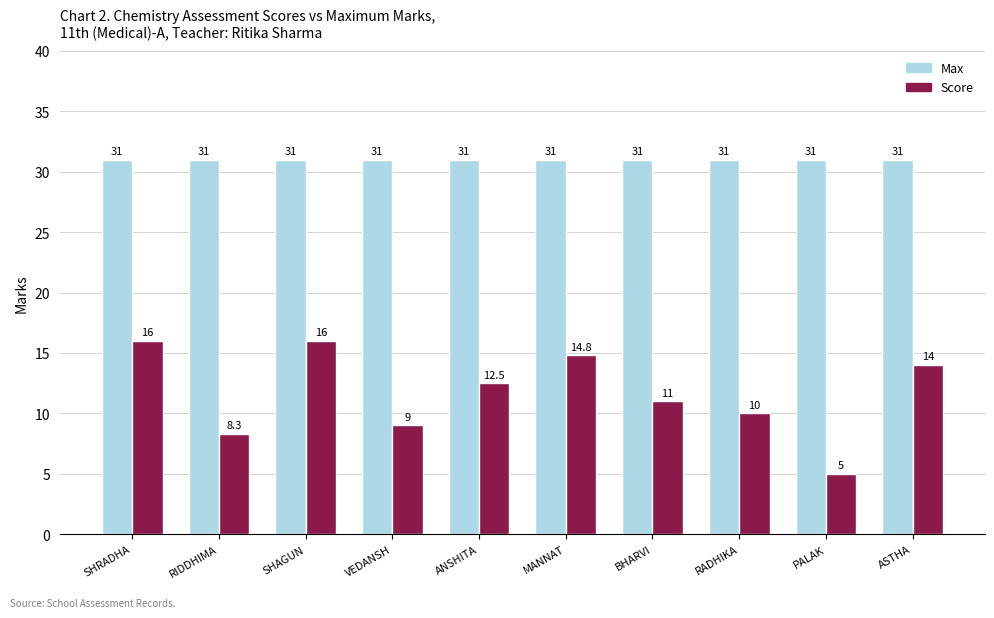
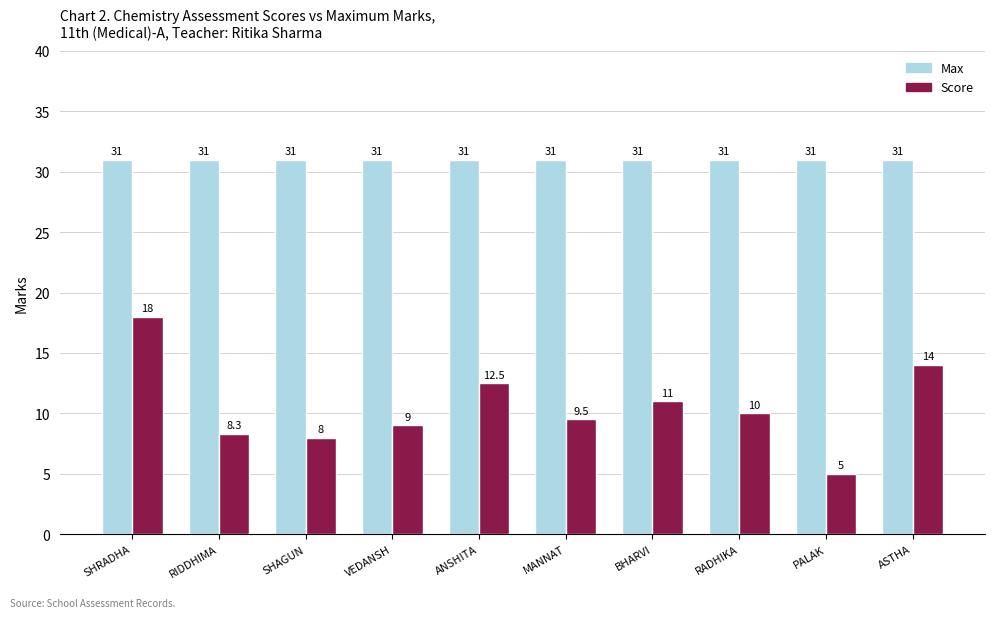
  {
    "Max": {
      "SHRADHA": 31,
      "RIDDHIMA": 31,
      "SHAGUN": 31,
      "VEDANSH": 31,
      "ANSHITA": 31,
      "MANNAT": 31,
      "BHARVI": 31,
      "RADHIKA": 31,
      "PALAK": 31,
      "ASTHA": 31
    },
    "Score": {
-     "SHRADHA": 16,
+     "SHRADHA": 18,
      "RIDDHIMA": 8.3,
-     "SHAGUN": 16,
+     "SHAGUN": 8,
      "VEDANSH": 9,
      "ANSHITA": 12.5,
-     "MANNAT": 14.8,
+     "MANNAT": 9.5,
      "BHARVI": 11,
      "RADHIKA": 10,
      "PALAK": 5,
      "ASTHA": 14
    }
  }
